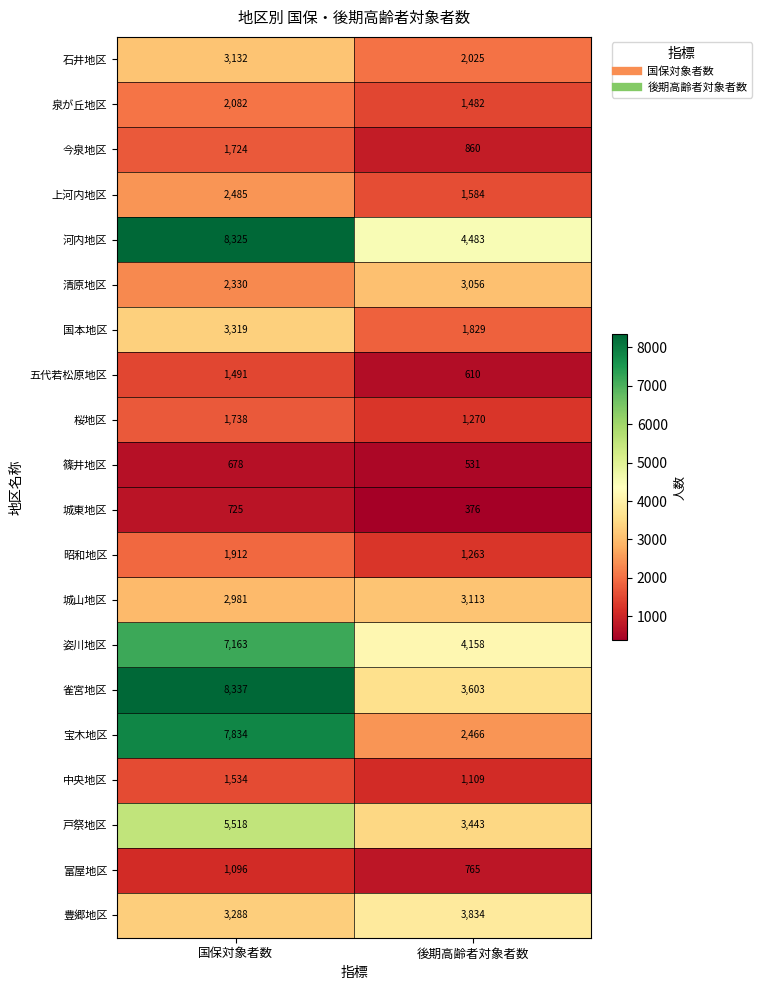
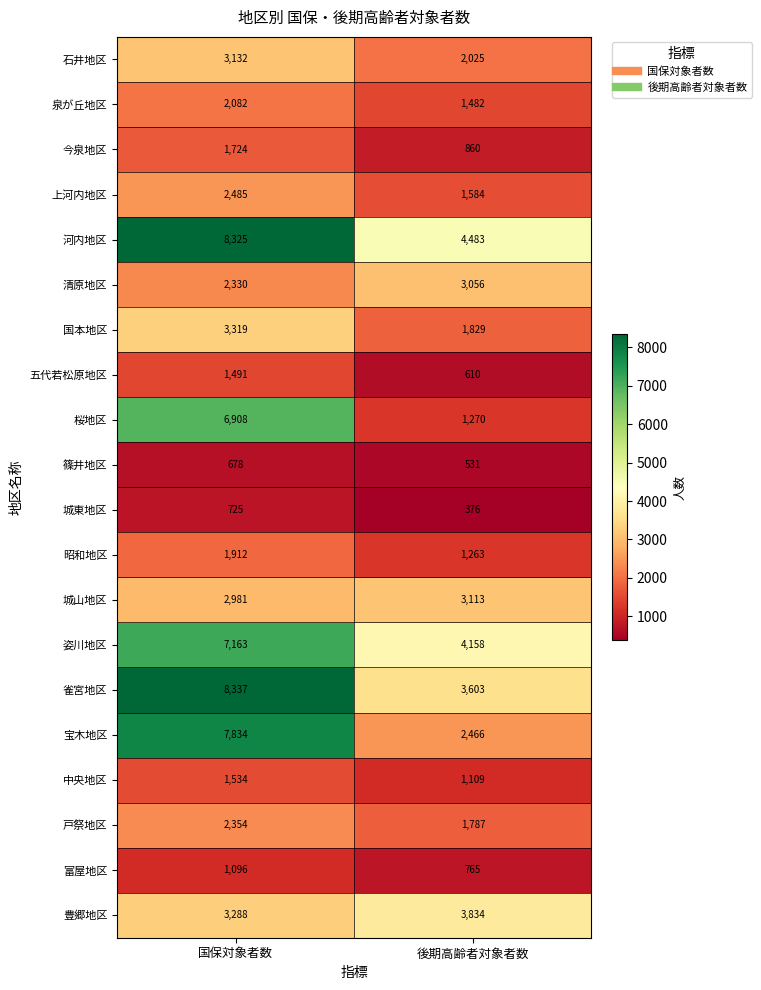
  {
    "石井地区": {
      "国保対象者数": "3,132",
      "後期高齢者対象者数": "2,025"
    },
    "泉が丘地区": {
      "国保対象者数": "2,082",
      "後期高齢者対象者数": "1,482"
    },
    "今泉地区": {
      "国保対象者数": "1,724",
      "後期高齢者対象者数": "860"
    },
    "上河内地区": {
      "国保対象者数": "2,485",
      "後期高齢者対象者数": "1,584"
    },
    "河内地区": {
      "国保対象者数": "8,325",
      "後期高齢者対象者数": "4,483"
    },
    "清原地区": {
      "国保対象者数": "2,330",
      "後期高齢者対象者数": "3,056"
    },
    "国本地区": {
      "国保対象者数": "3,319",
      "後期高齢者対象者数": "1,829"
    },
    "五代若松原地区": {
      "国保対象者数": "1,491",
      "後期高齢者対象者数": "610"
    },
    "桜地区": {
-     "国保対象者数": "1,738",
+     "国保対象者数": "6,908",
      "後期高齢者対象者数": "1,270"
    },
    "篠井地区": {
      "国保対象者数": "678",
      "後期高齢者対象者数": "531"
    },
    "城東地区": {
      "国保対象者数": "725",
      "後期高齢者対象者数": "376"
    },
    "昭和地区": {
      "国保対象者数": "1,912",
      "後期高齢者対象者数": "1,263"
    },
    "城山地区": {
      "国保対象者数": "2,981",
      "後期高齢者対象者数": "3,113"
    },
    "姿川地区": {
      "国保対象者数": "7,163",
      "後期高齢者対象者数": "4,158"
    },
    "雀宮地区": {
      "国保対象者数": "8,337",
      "後期高齢者対象者数": "3,603"
    },
    "宝木地区": {
      "国保対象者数": "7,834",
      "後期高齢者対象者数": "2,466"
    },
    "中央地区": {
      "国保対象者数": "1,534",
      "後期高齢者対象者数": "1,109"
    },
    "戸祭地区": {
-     "国保対象者数": "5,518",
-     "後期高齢者対象者数": "3,443"
+     "国保対象者数": "2,354",
+     "後期高齢者対象者数": "1,787"
    },
    "富屋地区": {
      "国保対象者数": "1,096",
      "後期高齢者対象者数": "765"
    },
    "豊郷地区": {
      "国保対象者数": "3,288",
      "後期高齢者対象者数": "3,834"
    }
  }
